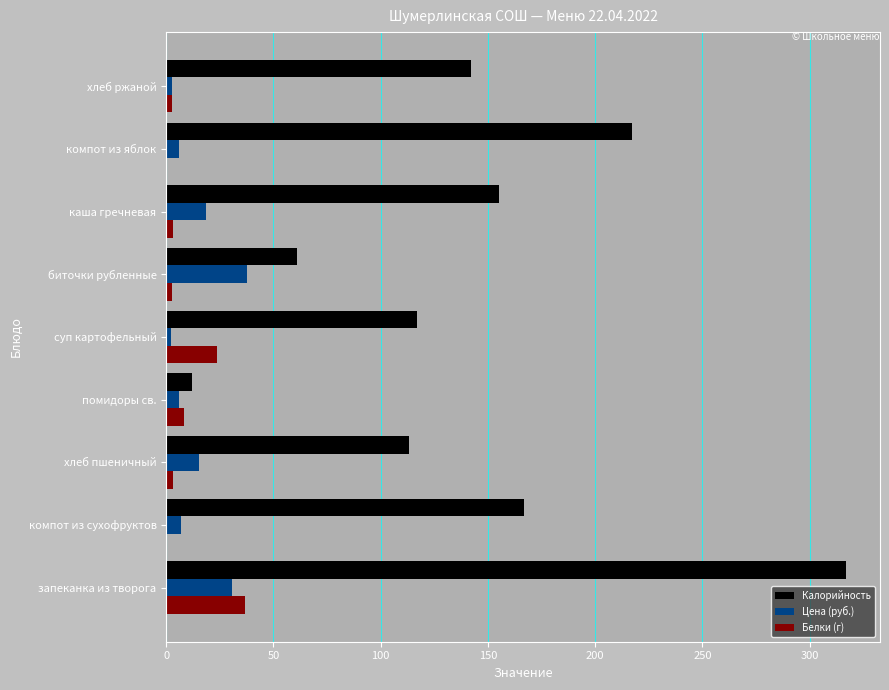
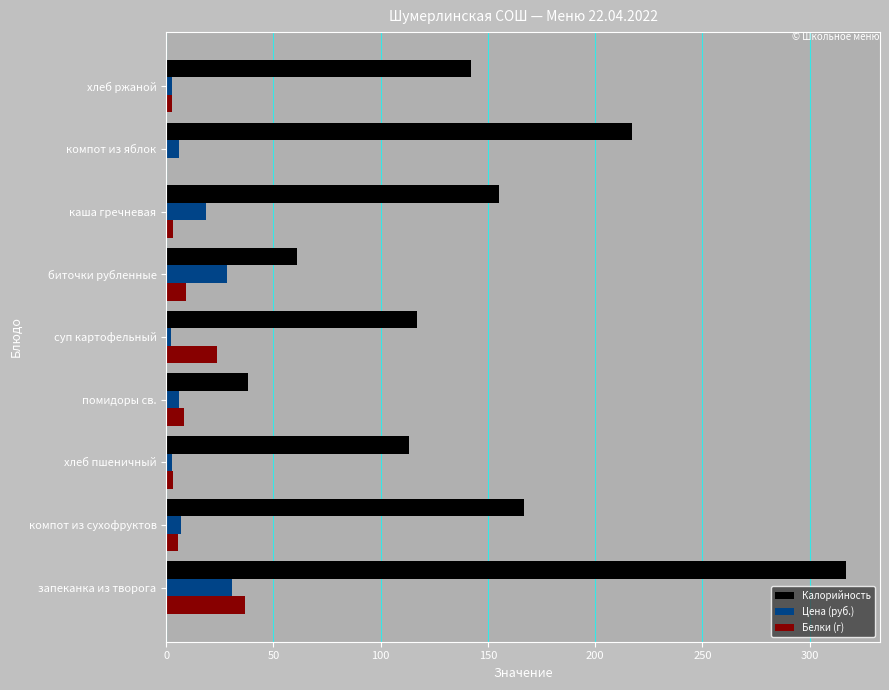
  {
    "Калорийность": {
      "хлеб ржаной": 142,
      "компот из яблок": 217,
      "каша гречневая": 155,
      "биточки рубленные": 61,
      "суп картофельный": 117,
-     "помидоры св.": 12,
+     "помидоры св.": 38,
      "хлеб пшеничный": 113,
      "компот из сухофруктов": 167,
      "запеканка из творога": 317
    },
    "Цена (руб.)": {
      "хлеб ржаной": 3,
      "компот из яблок": 6,
      "каша гречневая": 18,
-     "биточки рубленные": 38,
+     "биточки рубленные": 28,
      "суп картофельный": 2,
      "помидоры св.": 6,
-     "хлеб пшеничный": 15,
+     "хлеб пшеничный": 3,
      "компот из сухофруктов": 7,
      "запеканка из творога": 31
    },
    "Белки (г)": {
      "хлеб ржаной": 3,
      "каша гречневая": 3,
-     "биточки рубленные": 3,
+     "биточки рубленные": 9,
      "суп картофельный": 23,
      "помидоры св.": 8,
      "хлеб пшеничный": 3,
-     "компот из сухофруктов": 0,
+     "компот из сухофруктов": 5,
      "запеканка из творога": 37
    }
  }
